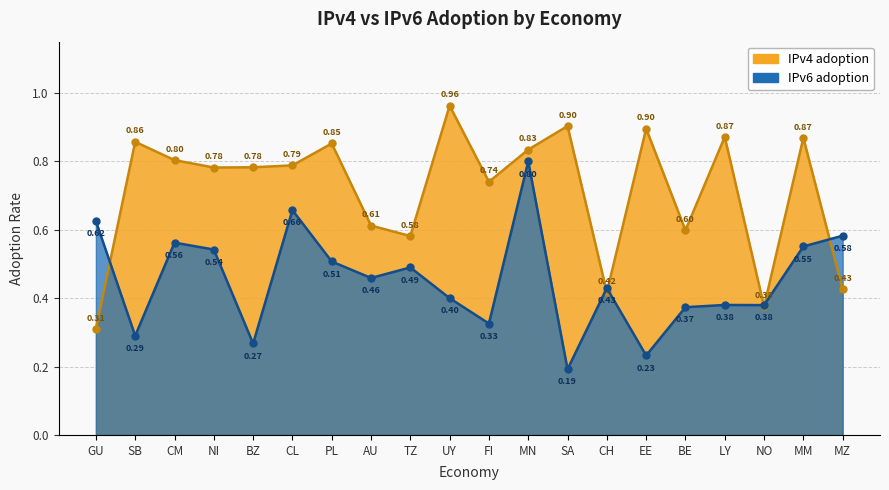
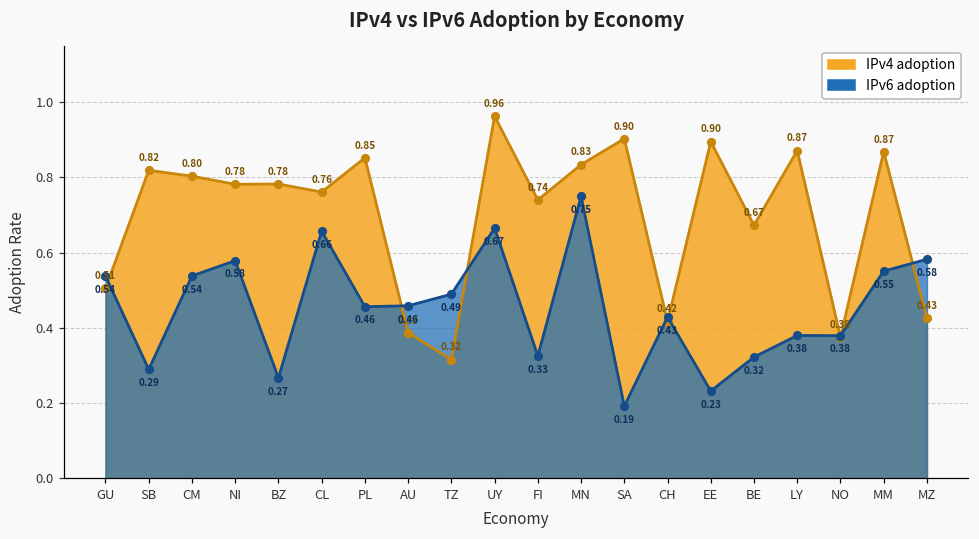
  {
    "IPv4 adoption": {
-     "GU": 0.31,
-     "SB": 0.86,
+     "GU": 0.51,
+     "SB": 0.82,
      "CM": 0.80,
      "NI": 0.78,
      "BZ": 0.78,
-     "CL": 0.79,
+     "CL": 0.76,
      "PL": 0.85,
-     "AU": 0.61,
-     "TZ": 0.58,
+     "AU": 0.39,
+     "TZ": 0.32,
      "UY": 0.96,
      "FI": 0.74,
      "MN": 0.83,
      "SA": 0.90,
      "CH": 0.42,
      "EE": 0.90,
-     "BE": 0.60,
+     "BE": 0.67,
      "LY": 0.87,
      "MM": 0.87,
      "MZ": 0.43
    },
    "IPv6 adoption": {
-     "GU": 0.62,
+     "GU": 0.54,
      "SB": 0.29,
-     "CM": 0.56,
-     "NI": 0.54,
+     "CM": 0.54,
+     "NI": 0.58,
      "BZ": 0.27,
      "CL": 0.66,
-     "PL": 0.51,
+     "PL": 0.46,
      "AU": 0.46,
      "TZ": 0.49,
-     "UY": 0.40,
+     "UY": 0.67,
      "FI": 0.33,
-     "MN": 0.80,
+     "MN": 0.75,
      "SA": 0.19,
      "CH": 0.43,
      "EE": 0.23,
-     "BE": 0.37,
+     "BE": 0.32,
      "LY": 0.38,
      "MM": 0.55,
      "MZ": 0.58
    }
  }
